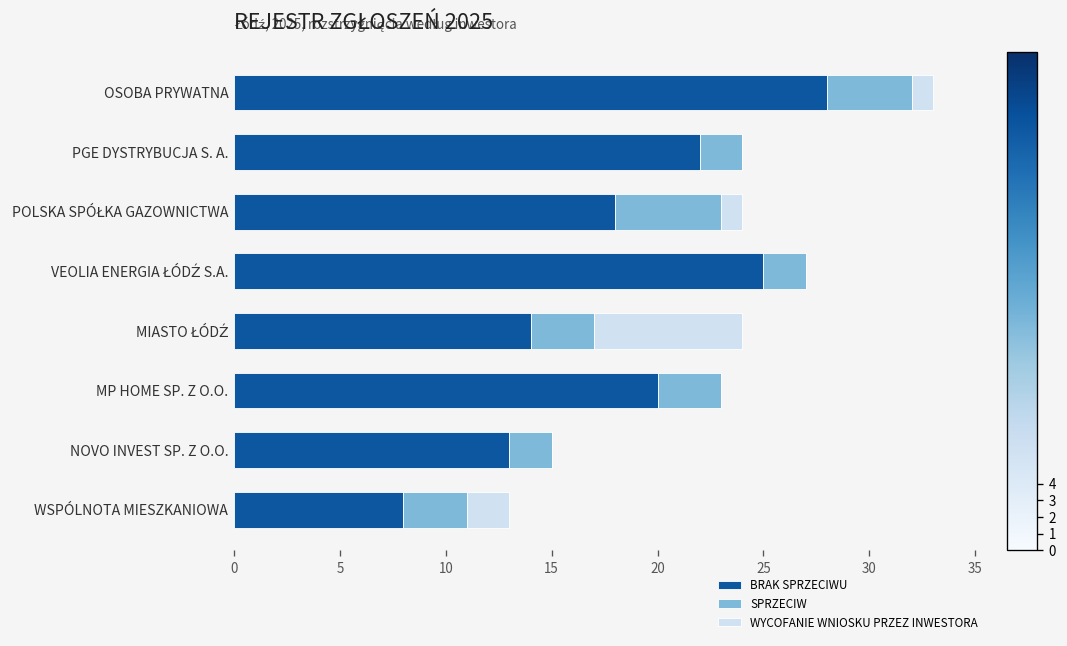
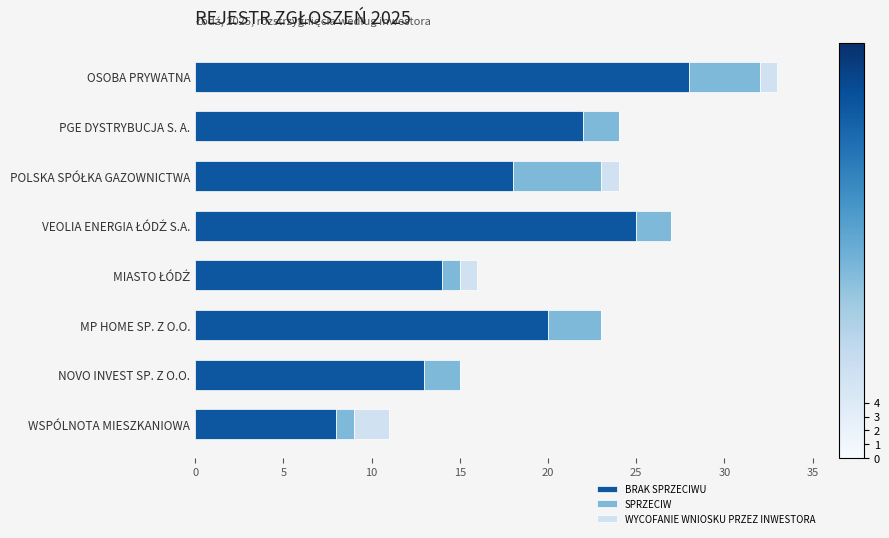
  {
    "BRAK SPRZECIWU": {
      "OSOBA PRYWATNA": 28,
      "PGE DYSTRYBUCJA S. A.": 22,
      "POLSKA SPÓŁKA GAZOWNICTWA": 18,
      "VEOLIA ENERGIA ŁÓDŹ S.A.": 25,
      "MIASTO ŁÓDŹ": 14,
      "MP HOME SP. Z O.O.": 20,
      "NOVO INVEST SP. Z O.O.": 13,
      "WSPÓLNOTA MIESZKANIOWA": 8
    },
    "SPRZECIW": {
      "OSOBA PRYWATNA": 4,
      "PGE DYSTRYBUCJA S. A.": 2,
      "POLSKA SPÓŁKA GAZOWNICTWA": 5,
      "VEOLIA ENERGIA ŁÓDŹ S.A.": 2,
-     "MIASTO ŁÓDŹ": 3,
+     "MIASTO ŁÓDŹ": 1,
      "MP HOME SP. Z O.O.": 3,
      "NOVO INVEST SP. Z O.O.": 2,
-     "WSPÓLNOTA MIESZKANIOWA": 3
+     "WSPÓLNOTA MIESZKANIOWA": 1
    },
    "WYCOFANIE WNIOSKU PRZEZ INWESTORA": {
      "OSOBA PRYWATNA": 1,
      "PGE DYSTRYBUCJA S. A.": 0,
      "POLSKA SPÓŁKA GAZOWNICTWA": 1,
      "VEOLIA ENERGIA ŁÓDŹ S.A.": 0,
-     "MIASTO ŁÓDŹ": 7,
+     "MIASTO ŁÓDŹ": 1,
      "MP HOME SP. Z O.O.": 0,
      "NOVO INVEST SP. Z O.O.": 0,
      "WSPÓLNOTA MIESZKANIOWA": 2
    }
  }
